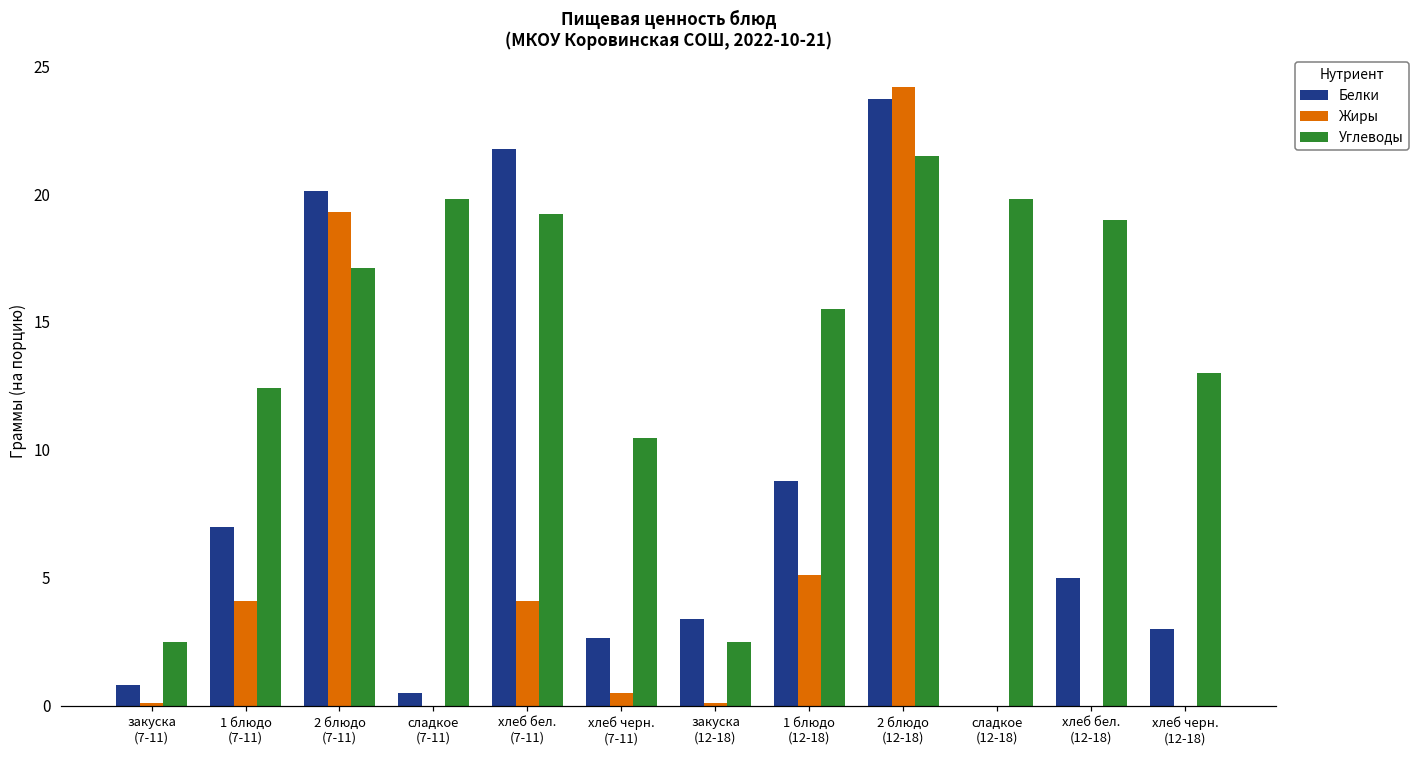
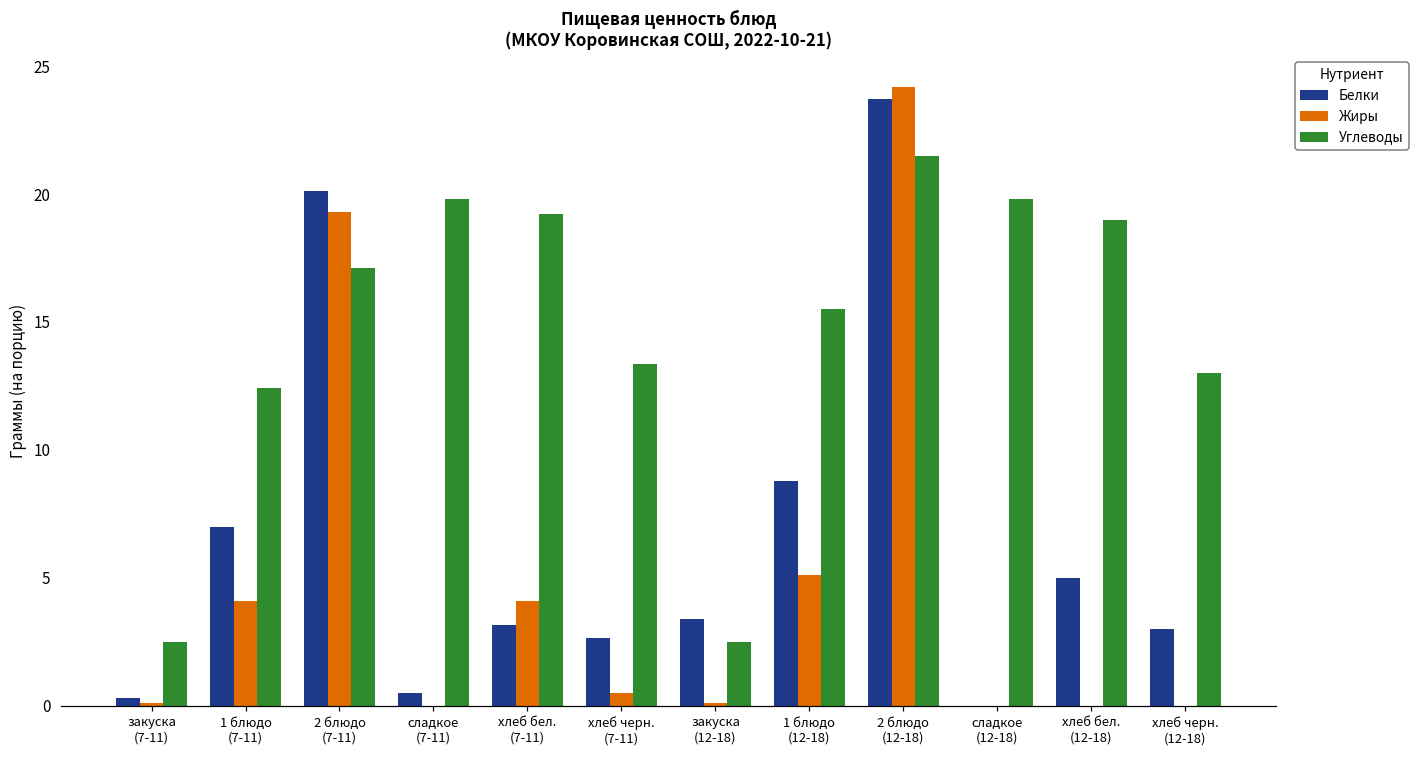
  {
    "Белки": {
-     "закуска (7-11)": 0.8,
+     "закуска (7-11)": 0.3,
      "1 блюдо (7-11)": 7.0,
      "2 блюдо (7-11)": 20.1,
      "сладкое (7-11)": 0.5,
-     "хлеб бел. (7-11)": 21.8,
+     "хлеб бел. (7-11)": 3.2,
      "хлеб черн. (7-11)": 2.6,
      "закуска (12-18)": 3.4,
      "1 блюдо (12-18)": 8.8,
      "2 блюдо (12-18)": 23.7,
      "сладкое (12-18)": 0.0,
      "хлеб бел. (12-18)": 5.0,
      "хлеб черн. (12-18)": 3.0
    },
    "Жиры": {
      "1 блюдо (7-11)": 4.1,
      "2 блюдо (7-11)": 19.3,
      "сладкое (7-11)": 0.0,
      "хлеб бел. (7-11)": 4.1,
      "хлеб черн. (7-11)": 0.5,
      "1 блюдо (12-18)": 5.1,
      "2 блюдо (12-18)": 24.2,
      "сладкое (12-18)": 0.0,
      "хлеб бел. (12-18)": 0.0,
      "хлеб черн. (12-18)": 0.0
    },
    "Углеводы": {
      "закуска (7-11)": 2.5,
      "1 блюдо (7-11)": 12.4,
      "2 блюдо (7-11)": 17.1,
      "сладкое (7-11)": 19.8,
      "хлеб бел. (7-11)": 19.2,
-     "хлеб черн. (7-11)": 10.5,
+     "хлеб черн. (7-11)": 13.4,
      "закуска (12-18)": 2.5,
      "1 блюдо (12-18)": 15.5,
      "2 блюдо (12-18)": 21.5,
      "сладкое (12-18)": 19.8,
      "хлеб бел. (12-18)": 19.0,
      "хлеб черн. (12-18)": 13.0
    }
  }
